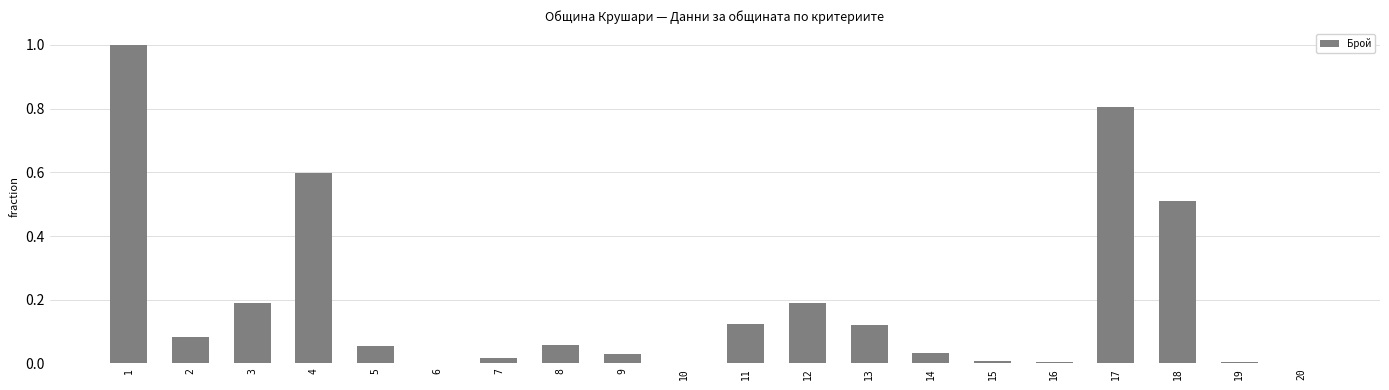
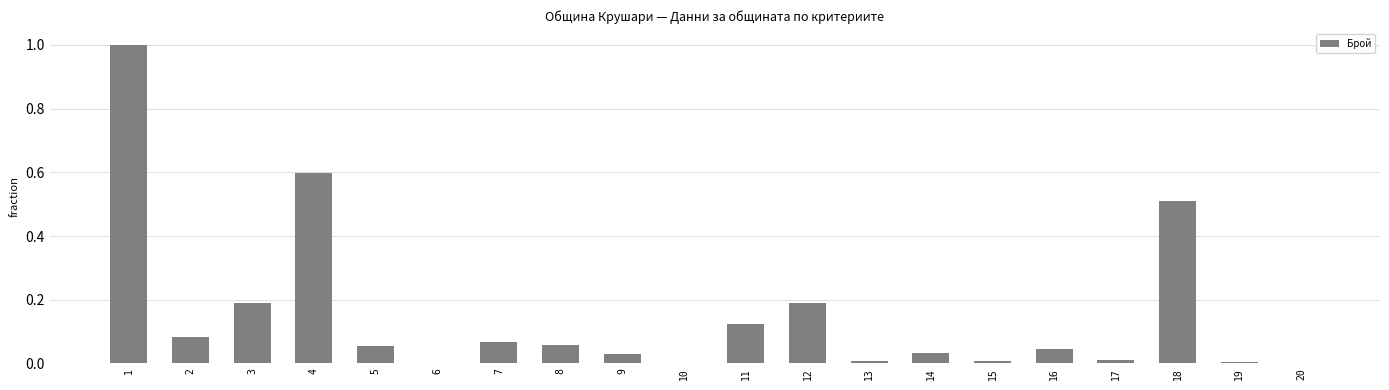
  {
    "1": 1.00,
    "2": 0.08,
    "3": 0.19,
    "4": 0.60,
    "5": 0.06,
-   "7": 0.02,
+   "7": 0.07,
    "8": 0.06,
    "9": 0.03,
    "11": 0.12,
    "12": 0.19,
-   "13": 0.12,
+   "13": 0.01,
    "14": 0.03,
-   "16": 0.00,
-   "17": 0.81,
+   "16": 0.05,
+   "17": 0.01,
    "18": 0.51
  }
